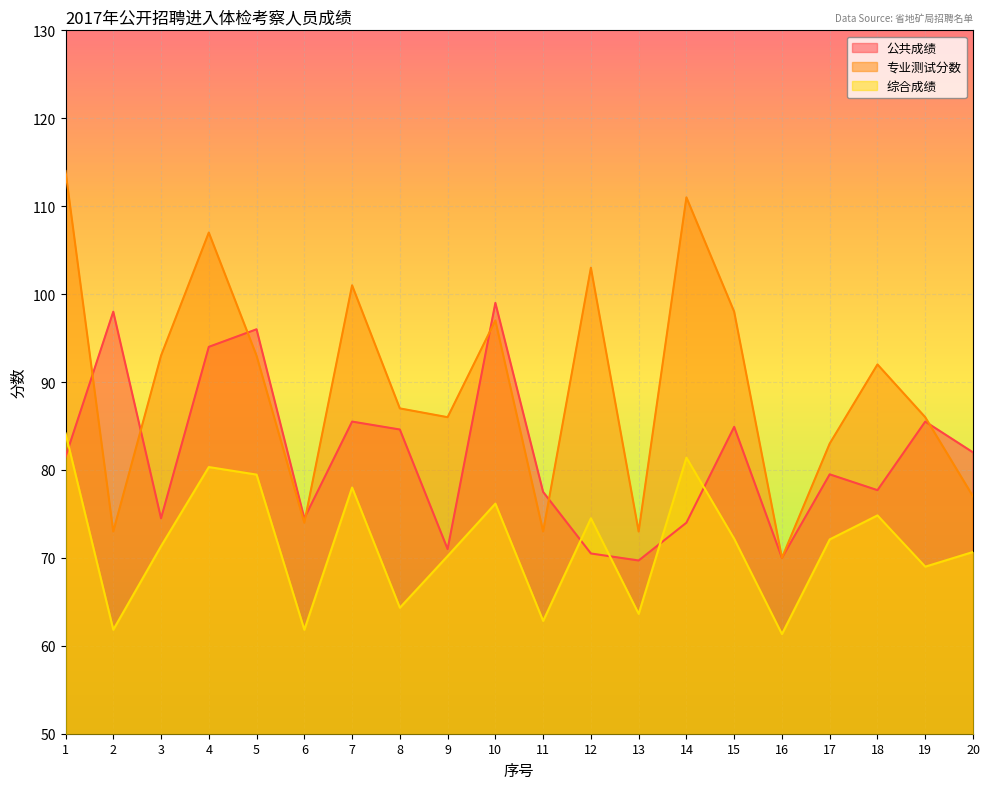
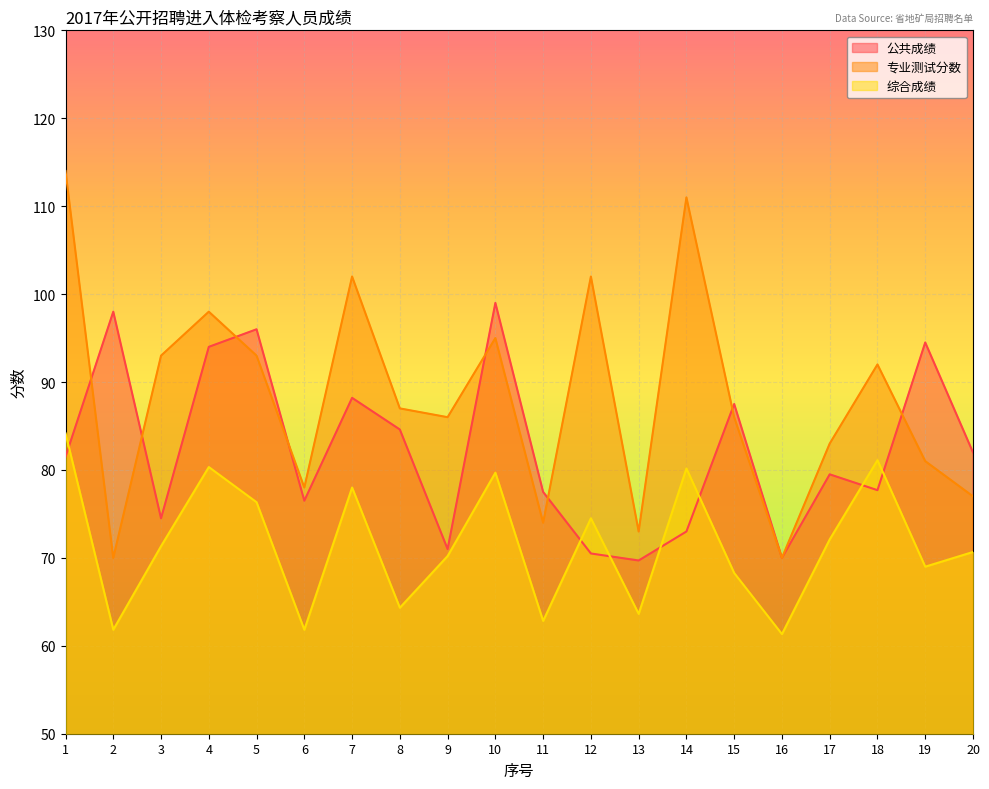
  {
    "公共成绩": {
      "1": 82,
      "2": 98,
      "3": 75,
      "4": 94,
      "5": 96,
-     "6": 75,
-     "7": 86,
+     "6": 77,
+     "7": 88,
      "8": 85,
      "9": 71,
      "10": 99,
      "11": 78,
      "12": 71,
      "13": 70,
-     "14": 74,
-     "15": 85,
+     "14": 73,
+     "15": 88,
      "17": 80,
      "18": 78,
-     "19": 86,
+     "19": 95,
      "20": 82
    },
    "专业测试分数": {
      "1": 114,
-     "2": 73,
+     "2": 70,
      "3": 93,
-     "4": 107,
+     "4": 98,
      "5": 93,
-     "6": 74,
-     "7": 101,
+     "6": 78,
+     "7": 102,
      "8": 87,
      "9": 86,
-     "10": 97,
-     "11": 73,
-     "12": 103,
+     "10": 95,
+     "11": 74,
+     "12": 102,
      "13": 73,
      "14": 111,
-     "15": 98,
+     "15": 86,
      "17": 83,
      "18": 92,
-     "19": 86,
+     "19": 81,
      "20": 77
    },
    "综合成绩": {
      "1": 84,
      "2": 62,
      "3": 71,
      "4": 80,
-     "5": 79,
+     "5": 76,
      "6": 62,
      "7": 78,
      "8": 64,
      "9": 70,
-     "10": 76,
+     "10": 80,
      "11": 63,
      "12": 75,
      "13": 64,
-     "14": 81,
-     "15": 72,
+     "14": 80,
+     "15": 68,
      "16": 61,
      "17": 72,
-     "18": 75,
+     "18": 81,
      "19": 69,
      "20": 71
    }
  }
